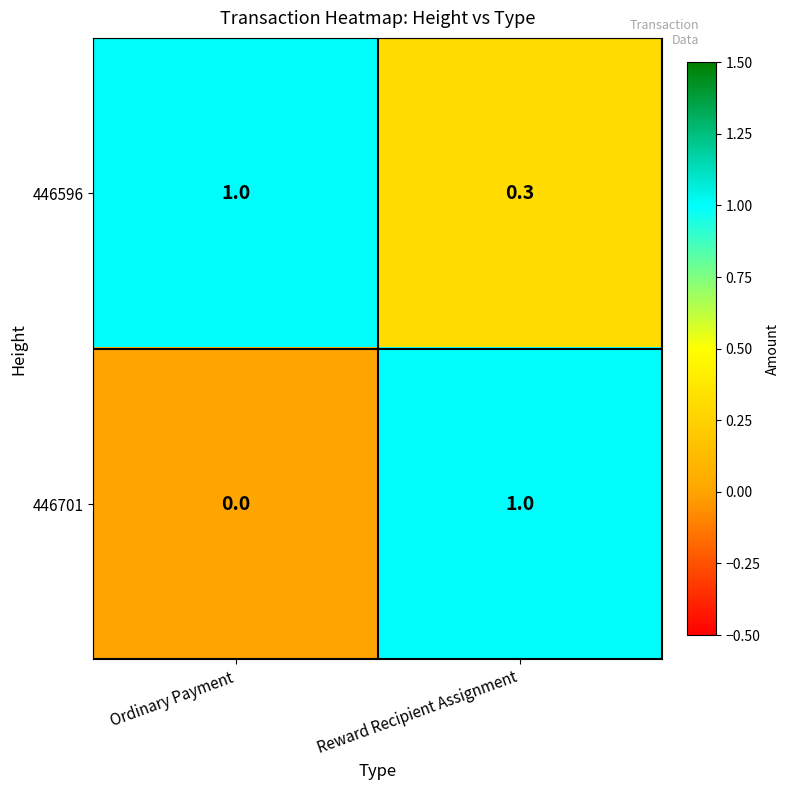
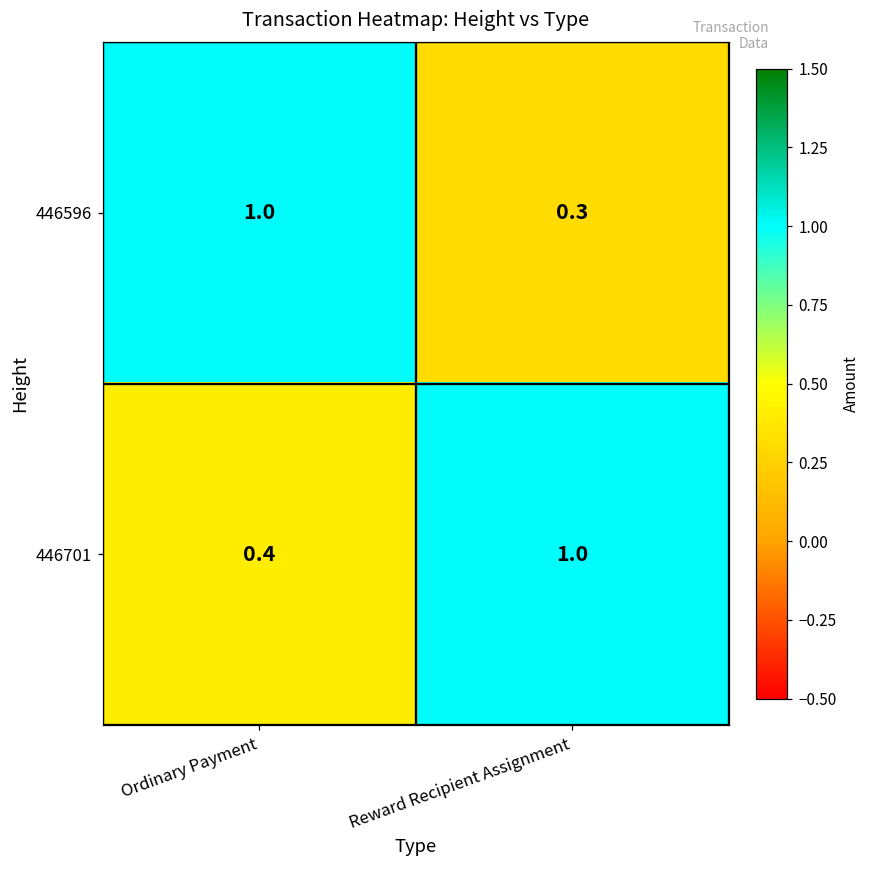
  {
    "446596": {
      "Ordinary Payment": 1.0,
      "Reward Recipient Assignment": 0.3
    },
    "446701": {
-     "Ordinary Payment": 0.0,
+     "Ordinary Payment": 0.4,
      "Reward Recipient Assignment": 1.0
    }
  }
